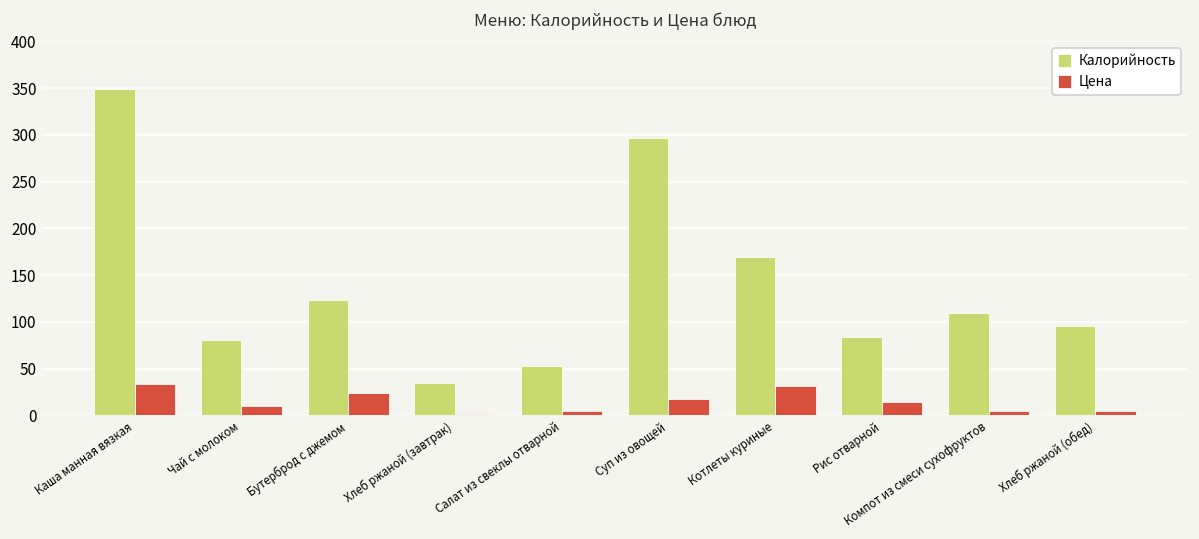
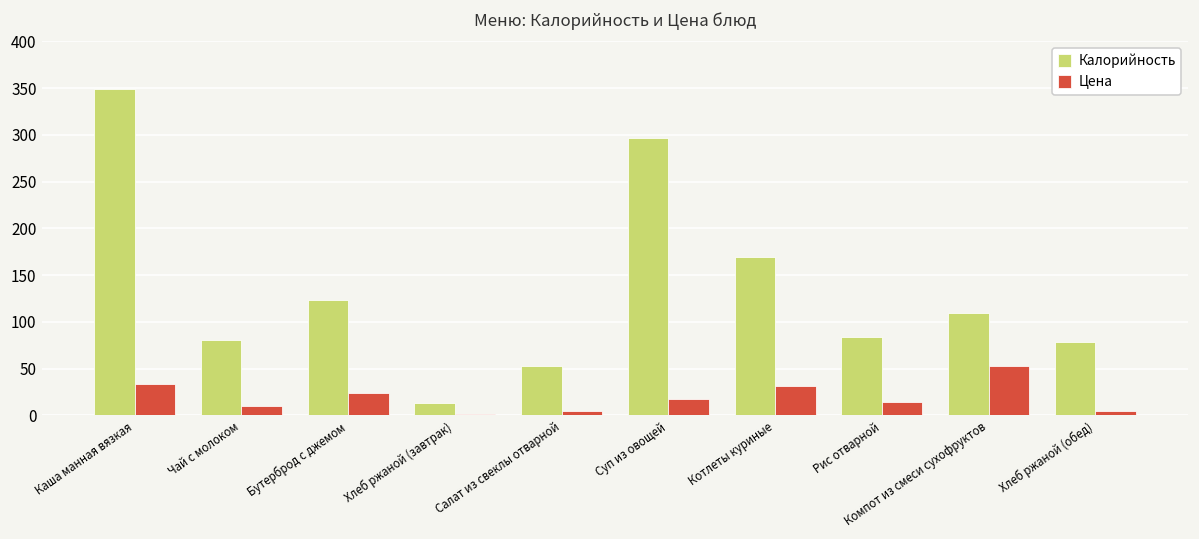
  {
    "Калорийность": {
      "Каша манная вязкая": 350,
      "Чай с молоком": 80,
      "Бутерброд с джемом": 120,
-     "Хлеб ржаной (завтрак)": 30,
+     "Хлеб ржаной (завтрак)": 10,
      "Салат из свеклы отварной": 50,
      "Суп из овощей": 300,
      "Котлеты куриные": 170,
      "Рис отварной": 80,
      "Компот из смеси сухофруктов": 110,
-     "Хлеб ржаной (обед)": 100
+     "Хлеб ржаной (обед)": 80
    },
    "Цена": {
      "Каша манная вязкая": 30,
      "Чай с молоком": 10,
      "Бутерброд с джемом": 20,
      "Салат из свеклы отварной": 0,
      "Суп из овощей": 20,
      "Котлеты куриные": 30,
      "Рис отварной": 10,
-     "Компот из смеси сухофруктов": 0,
+     "Компот из смеси сухофруктов": 50,
      "Хлеб ржаной (обед)": 0
    }
  }
